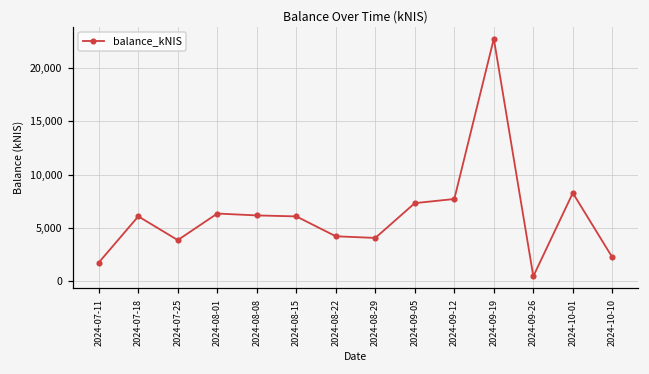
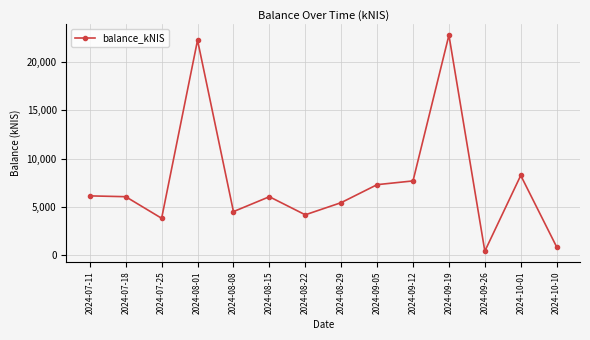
  {
-   "2024-07-11": "2,000",
+   "2024-07-11": "6,000",
    "2024-07-18": "6,000",
    "2024-07-25": "4,000",
-   "2024-08-01": "6,000",
-   "2024-08-08": "6,000",
+   "2024-08-01": "22,000",
+   "2024-08-08": "5,000",
    "2024-08-15": "6,000",
    "2024-08-22": "4,000",
-   "2024-08-29": "4,000",
+   "2024-08-29": "5,000",
    "2024-09-05": "7,000",
    "2024-09-12": "8,000",
    "2024-09-19": "23,000",
    "2024-09-26": "0",
    "2024-10-01": "8,000",
-   "2024-10-10": "2,000"
+   "2024-10-10": "1,000"
  }
